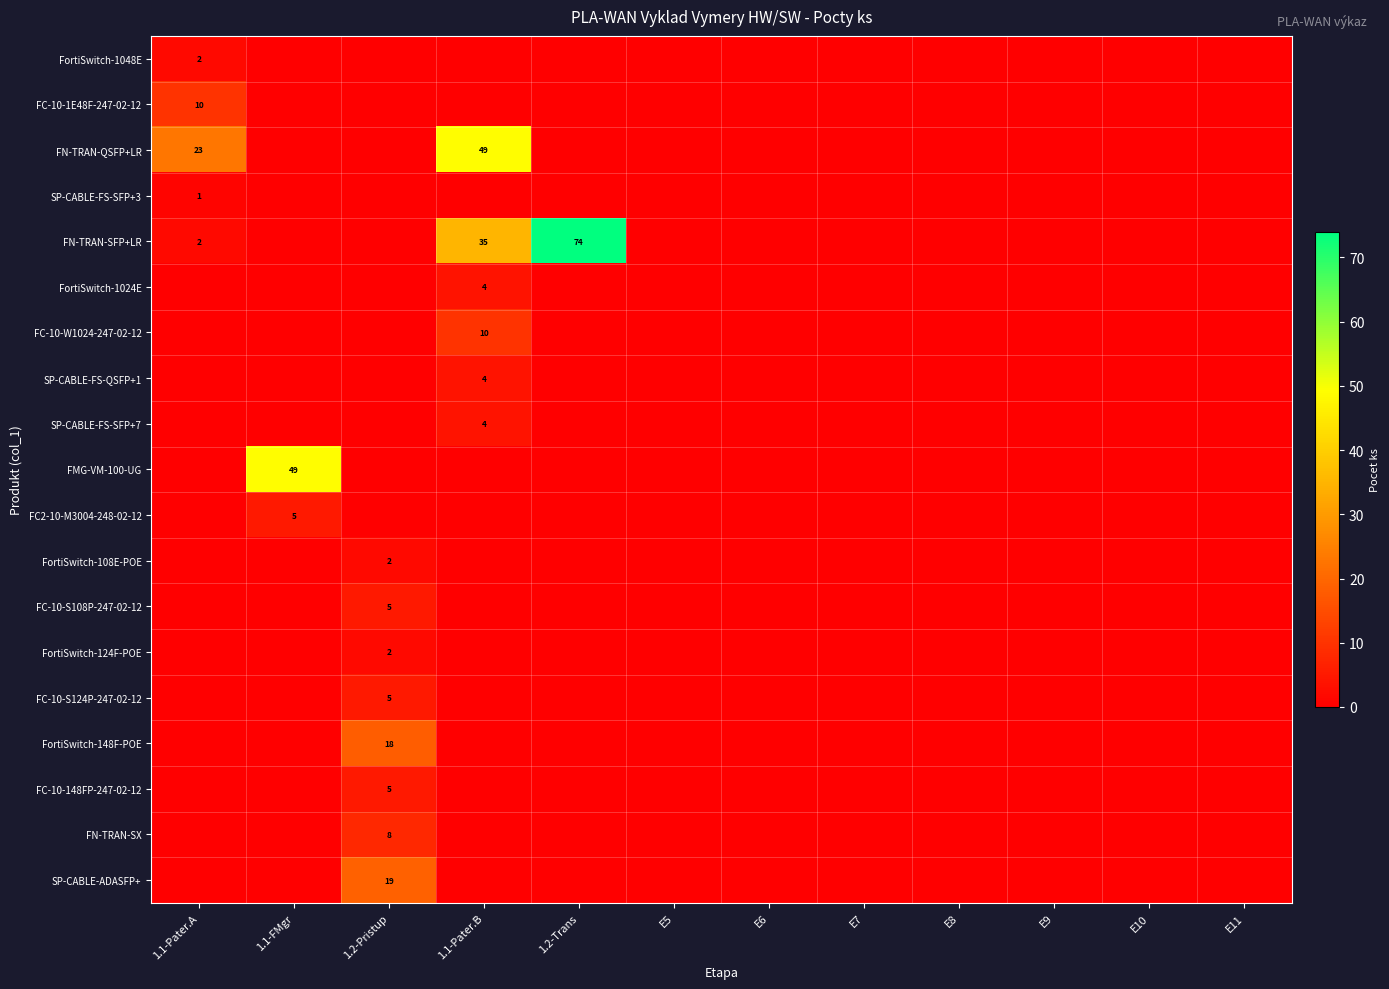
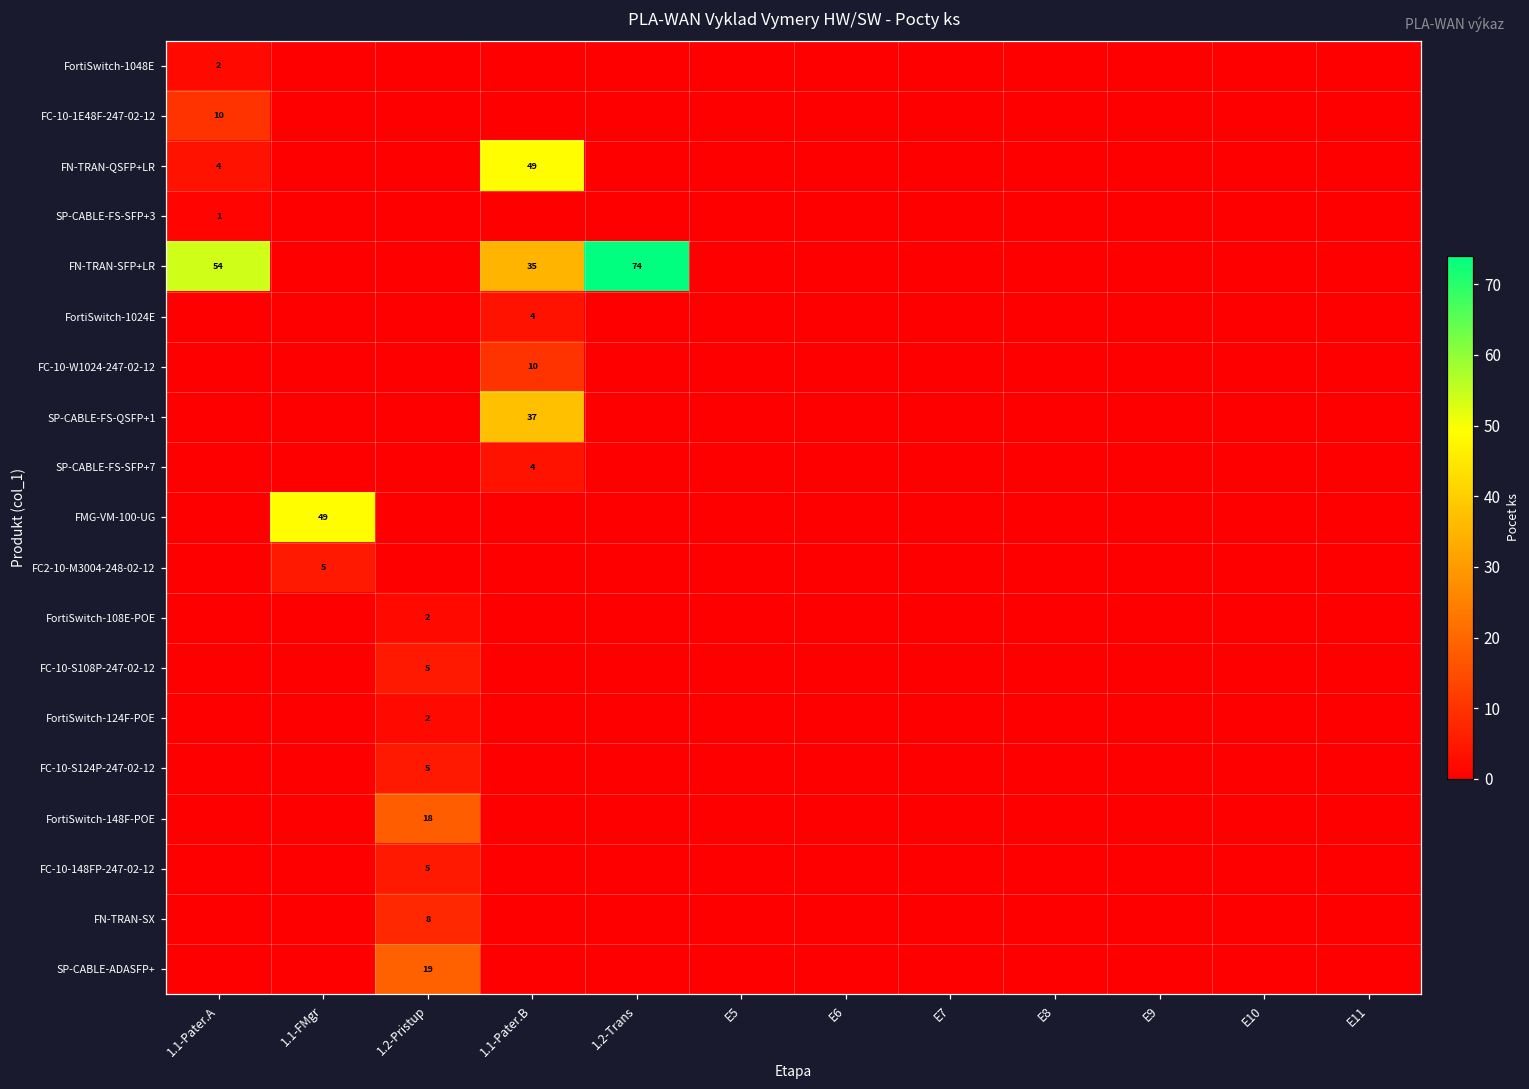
  {
    "FortiSwitch-1048E": {
      "1.1-Pater.A": 2
    },
    "FC-10-1E48F-247-02-12": {
      "1.1-Pater.A": 10
    },
    "FN-TRAN-QSFP+LR": {
-     "1.1-Pater.A": 23,
+     "1.1-Pater.A": 4,
      "1.1-Pater.B": 49
    },
    "SP-CABLE-FS-SFP+3": {
      "1.1-Pater.A": 1
    },
    "FN-TRAN-SFP+LR": {
-     "1.1-Pater.A": 2,
+     "1.1-Pater.A": 54,
      "1.1-Pater.B": 35,
      "1.2-Trans": 74
    },
    "FortiSwitch-1024E": {
      "1.1-Pater.B": 4
    },
    "FC-10-W1024-247-02-12": {
      "1.1-Pater.B": 10
    },
    "SP-CABLE-FS-QSFP+1": {
-     "1.1-Pater.B": 4
+     "1.1-Pater.B": 37
    },
    "SP-CABLE-FS-SFP+7": {
      "1.1-Pater.B": 4
    },
    "FMG-VM-100-UG": {
      "1.1-FMgr": 49
    },
    "FC2-10-M3004-248-02-12": {
      "1.1-FMgr": 5
    },
    "FortiSwitch-108E-POE": {
      "1.2-Pristup": 2
    },
    "FC-10-S108P-247-02-12": {
      "1.2-Pristup": 5
    },
    "FortiSwitch-124F-POE": {
      "1.2-Pristup": 2
    },
    "FC-10-S124P-247-02-12": {
      "1.2-Pristup": 5
    },
    "FortiSwitch-148F-POE": {
      "1.2-Pristup": 18
    },
    "FC-10-148FP-247-02-12": {
      "1.2-Pristup": 5
    },
    "FN-TRAN-SX": {
      "1.2-Pristup": 8
    },
    "SP-CABLE-ADASFP+": {
      "1.2-Pristup": 19
    }
  }
